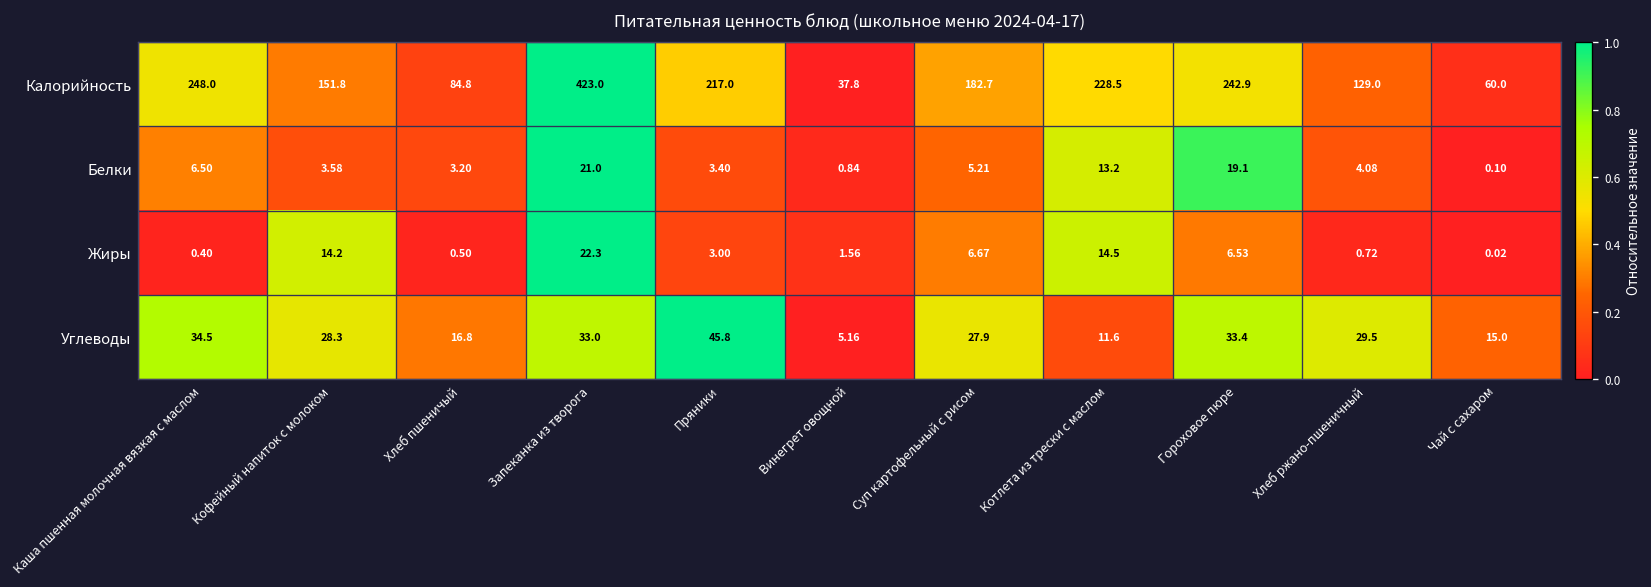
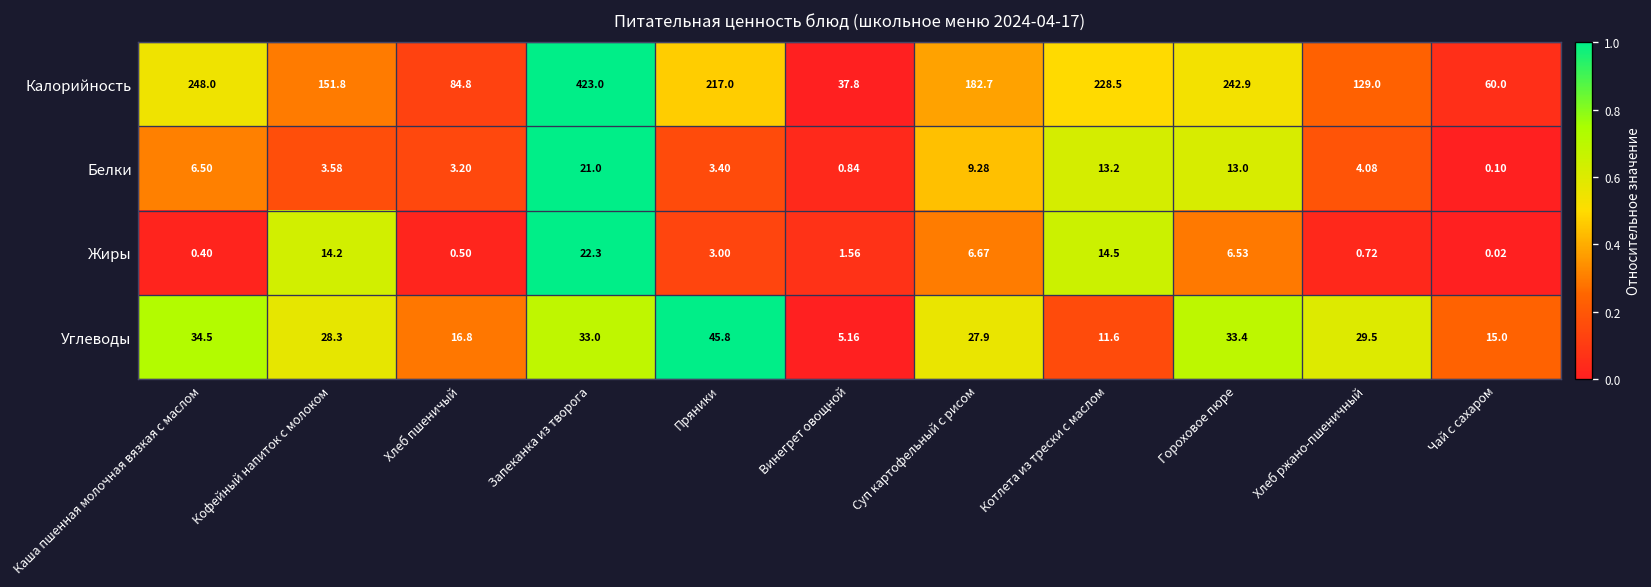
  {
    "Калорийность": {
      "Каша пшенная молочная вязкая с маслом": 248.0,
      "Кофейный напиток с молоком": 151.8,
      "Хлеб пшеничый": 84.8,
      "Запеканка из творога": 423.0,
      "Пряники": 217.0,
      "Винегрет овощной": 37.8,
      "Суп картофельный с рисом": 182.7,
      "Котлета из трески с маслом": 228.5,
      "Гороховое пюре": 242.9,
      "Хлеб ржано-пшеничный": 129.0,
      "Чай с сахаром": 60.0
    },
    "Белки": {
      "Каша пшенная молочная вязкая с маслом": 6.50,
      "Кофейный напиток с молоком": 3.58,
      "Хлеб пшеничый": 3.20,
      "Запеканка из творога": 21.0,
      "Пряники": 3.40,
      "Винегрет овощной": 0.84,
-     "Суп картофельный с рисом": 5.21,
+     "Суп картофельный с рисом": 9.28,
      "Котлета из трески с маслом": 13.2,
-     "Гороховое пюре": 19.1,
+     "Гороховое пюре": 13.0,
      "Хлеб ржано-пшеничный": 4.08,
      "Чай с сахаром": 0.10
    },
    "Жиры": {
      "Каша пшенная молочная вязкая с маслом": 0.40,
      "Кофейный напиток с молоком": 14.2,
      "Хлеб пшеничый": 0.50,
      "Запеканка из творога": 22.3,
      "Пряники": 3.00,
      "Винегрет овощной": 1.56,
      "Суп картофельный с рисом": 6.67,
      "Котлета из трески с маслом": 14.5,
      "Гороховое пюре": 6.53,
      "Хлеб ржано-пшеничный": 0.72,
      "Чай с сахаром": 0.02
    },
    "Углеводы": {
      "Каша пшенная молочная вязкая с маслом": 34.5,
      "Кофейный напиток с молоком": 28.3,
      "Хлеб пшеничый": 16.8,
      "Запеканка из творога": 33.0,
      "Пряники": 45.8,
      "Винегрет овощной": 5.16,
      "Суп картофельный с рисом": 27.9,
      "Котлета из трески с маслом": 11.6,
      "Гороховое пюре": 33.4,
      "Хлеб ржано-пшеничный": 29.5,
      "Чай с сахаром": 15.0
    }
  }
